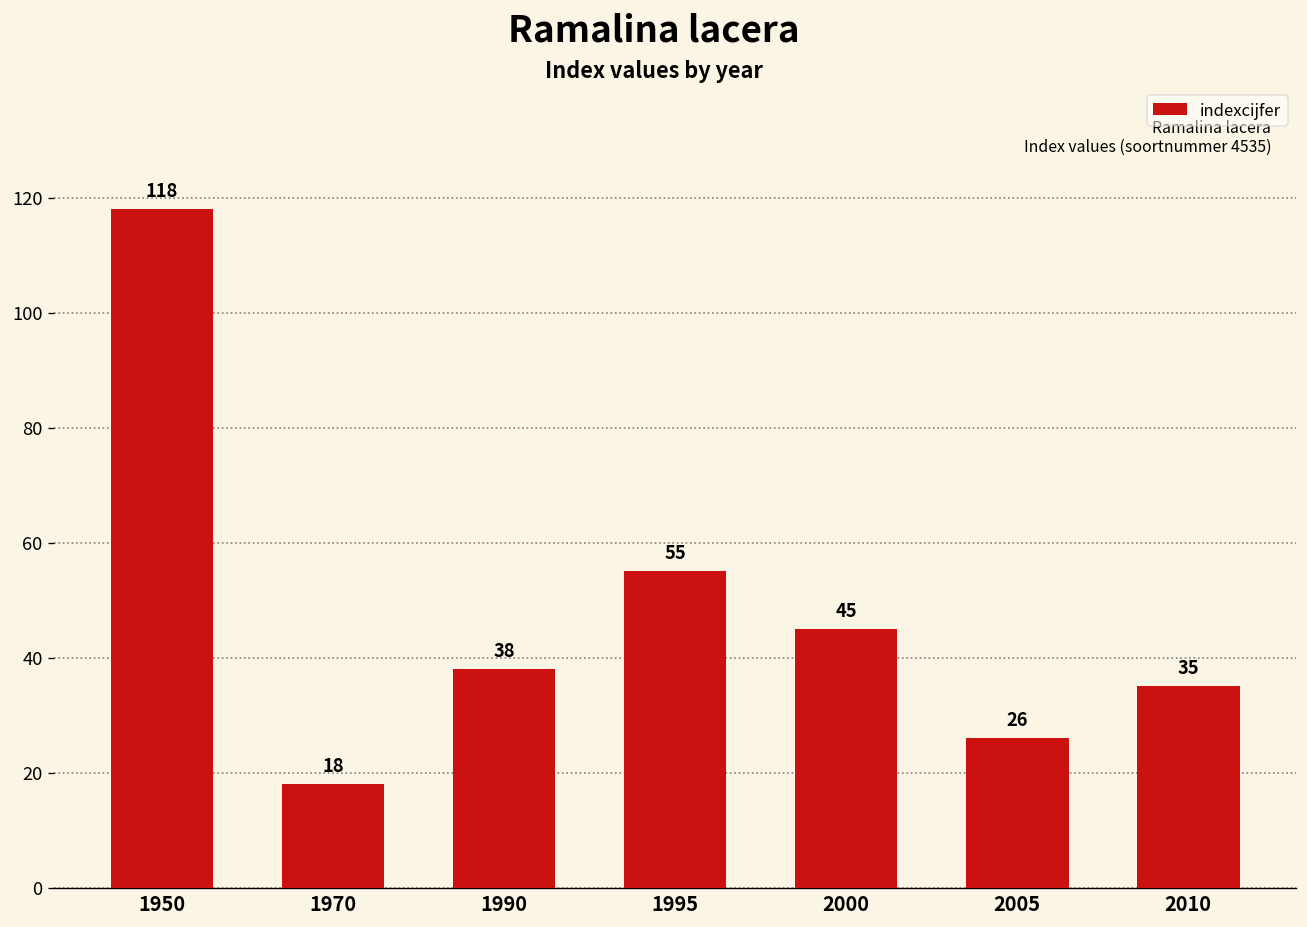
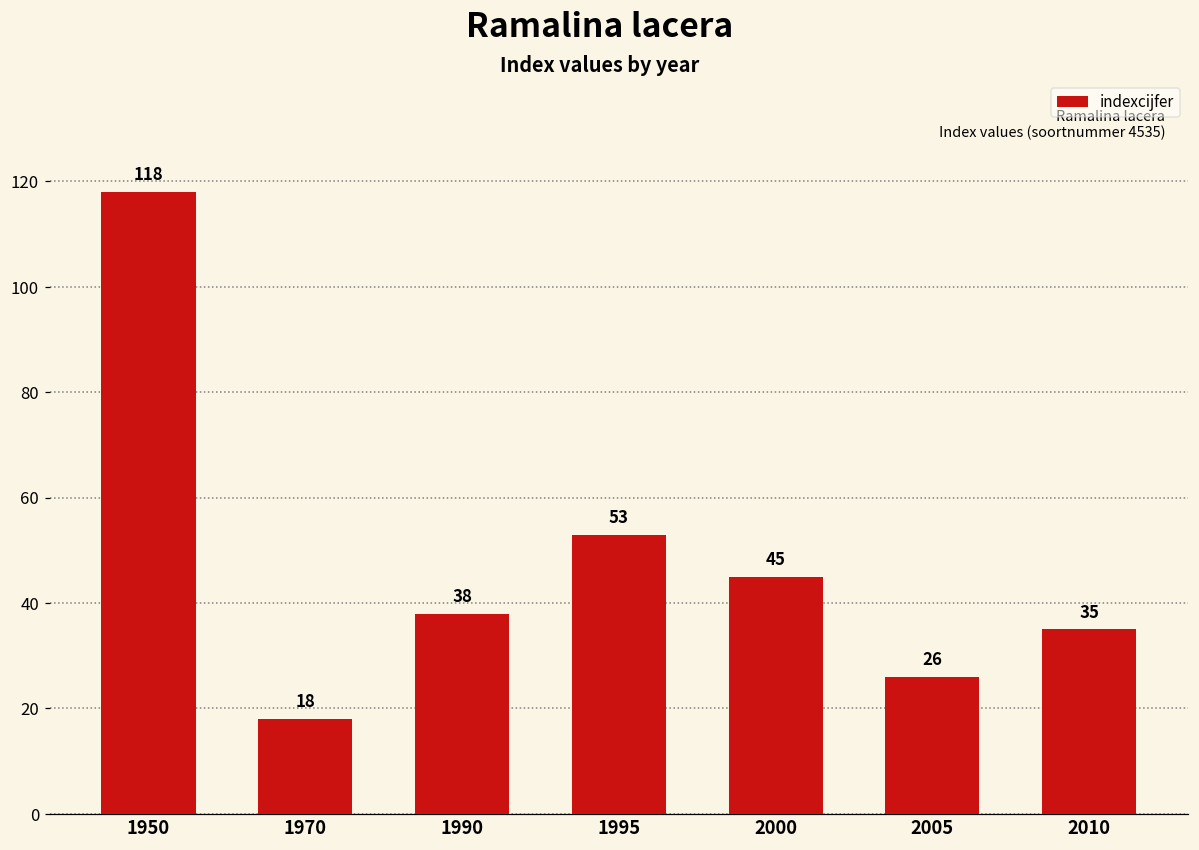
  {
    "1950": 118,
    "1970": 18,
    "1990": 38,
-   "1995": 55,
+   "1995": 53,
    "2000": 45,
    "2005": 26,
    "2010": 35
  }
